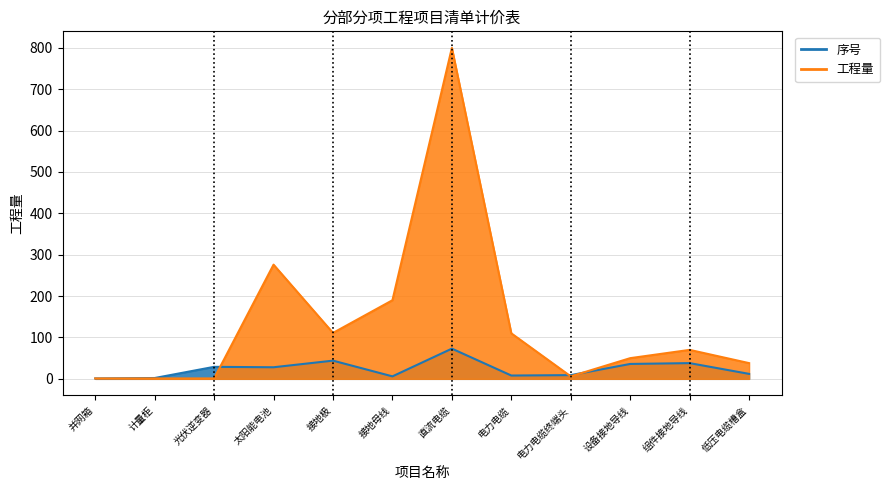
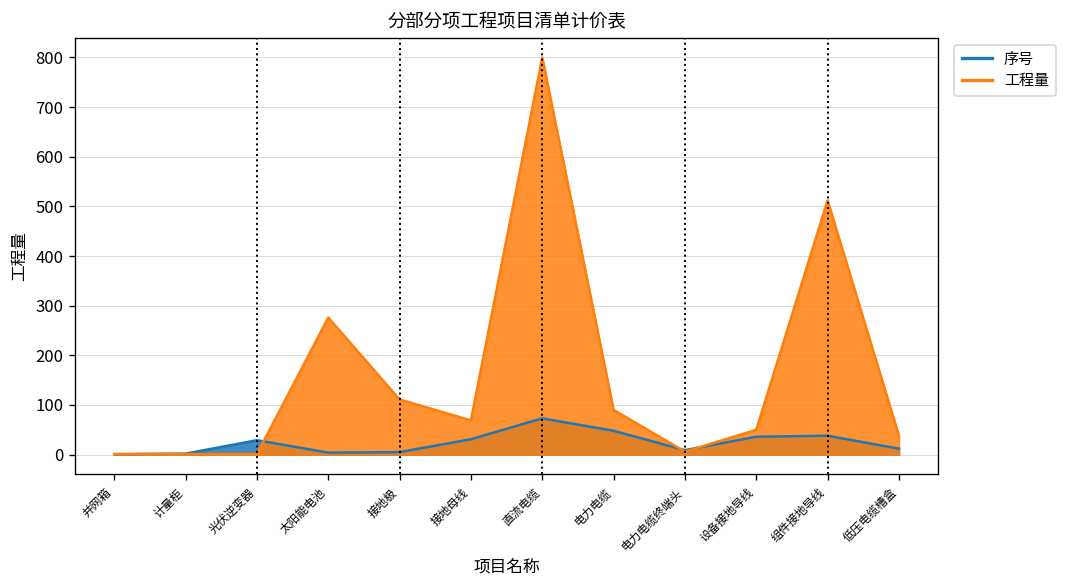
  {
    "序号": {
      "光伏逆变器": 30,
-     "太阳能电池": 30,
-     "接地极": 40,
-     "接地母线": 10,
+     "太阳能电池": 0,
+     "接地极": 10,
+     "接地母线": 30,
      "直流电缆": 70,
-     "电力电缆": 10,
+     "电力电缆": 50,
      "设备接地导线": 40,
      "组件接地导线": 40,
      "低压电缆槽盒": 10
    },
    "工程量": {
      "光伏逆变器": 0,
      "太阳能电池": 280,
      "接地极": 110,
-     "接地母线": 190,
+     "接地母线": 70,
      "直流电缆": 800,
-     "电力电缆": 110,
+     "电力电缆": 90,
      "设备接地导线": 50,
-     "组件接地导线": 70,
+     "组件接地导线": 510,
      "低压电缆槽盒": 40
    }
  }
